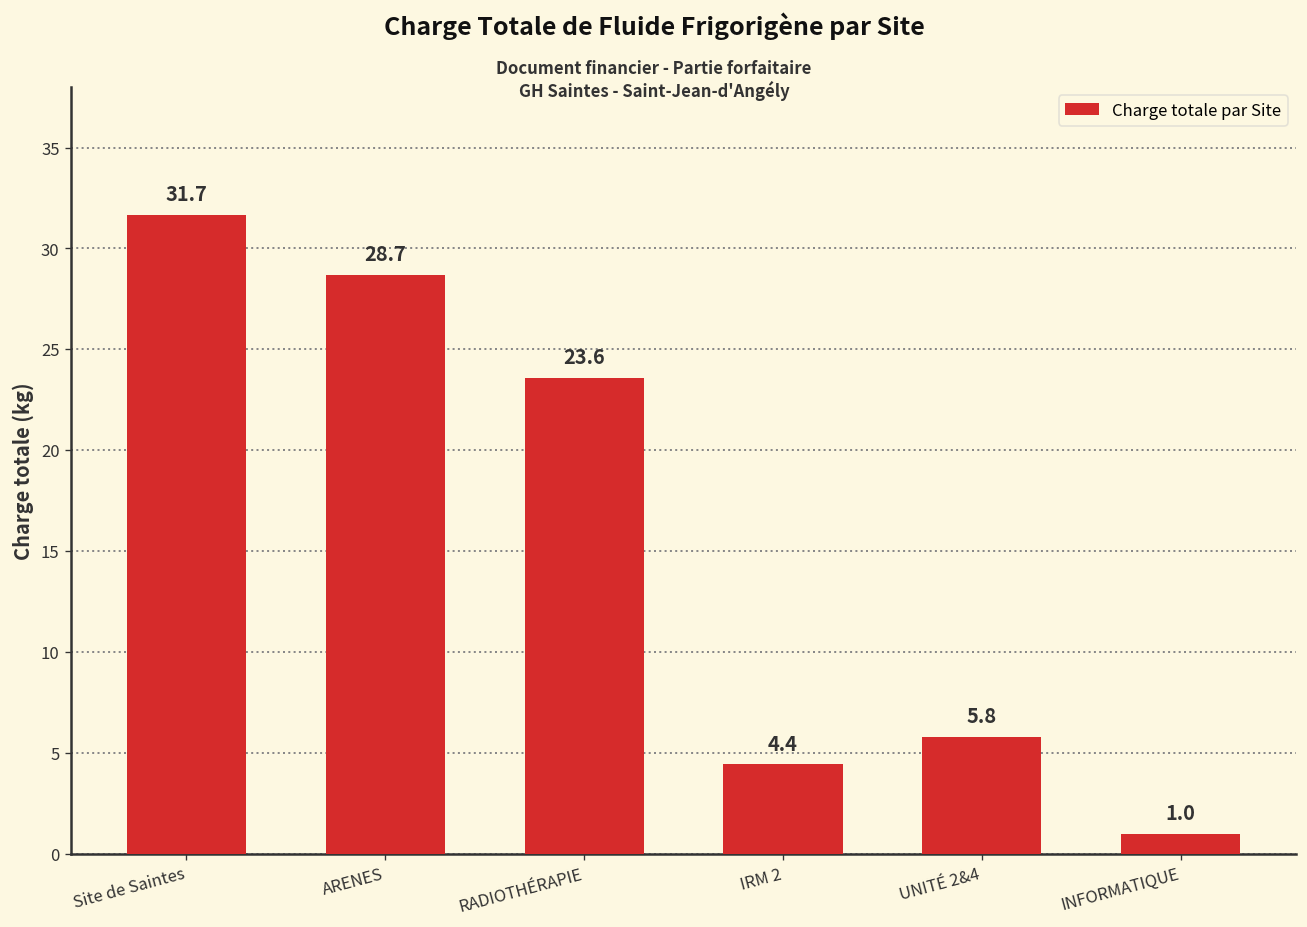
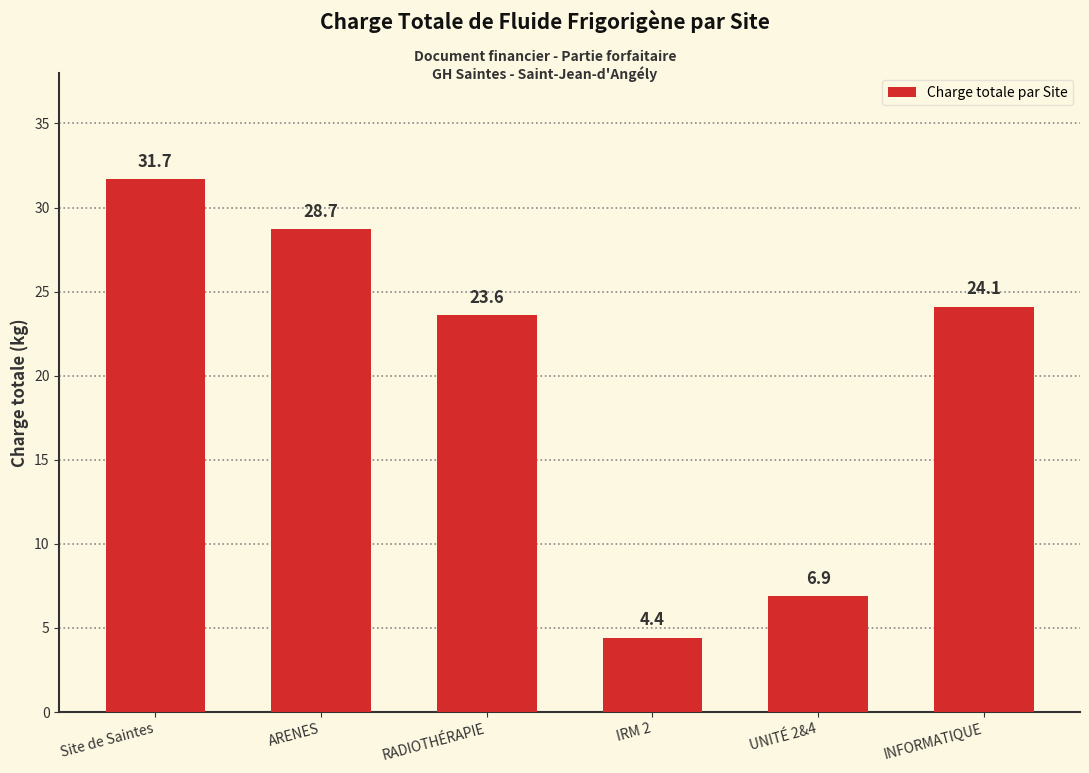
  {
    "Site de Saintes": 31.7,
    "ARENES": 28.7,
    "RADIOTHÉRAPIE": 23.6,
    "IRM 2": 4.4,
-   "UNITÉ 2&4": 5.8,
-   "INFORMATIQUE": 1.0
+   "UNITÉ 2&4": 6.9,
+   "INFORMATIQUE": 24.1
  }
